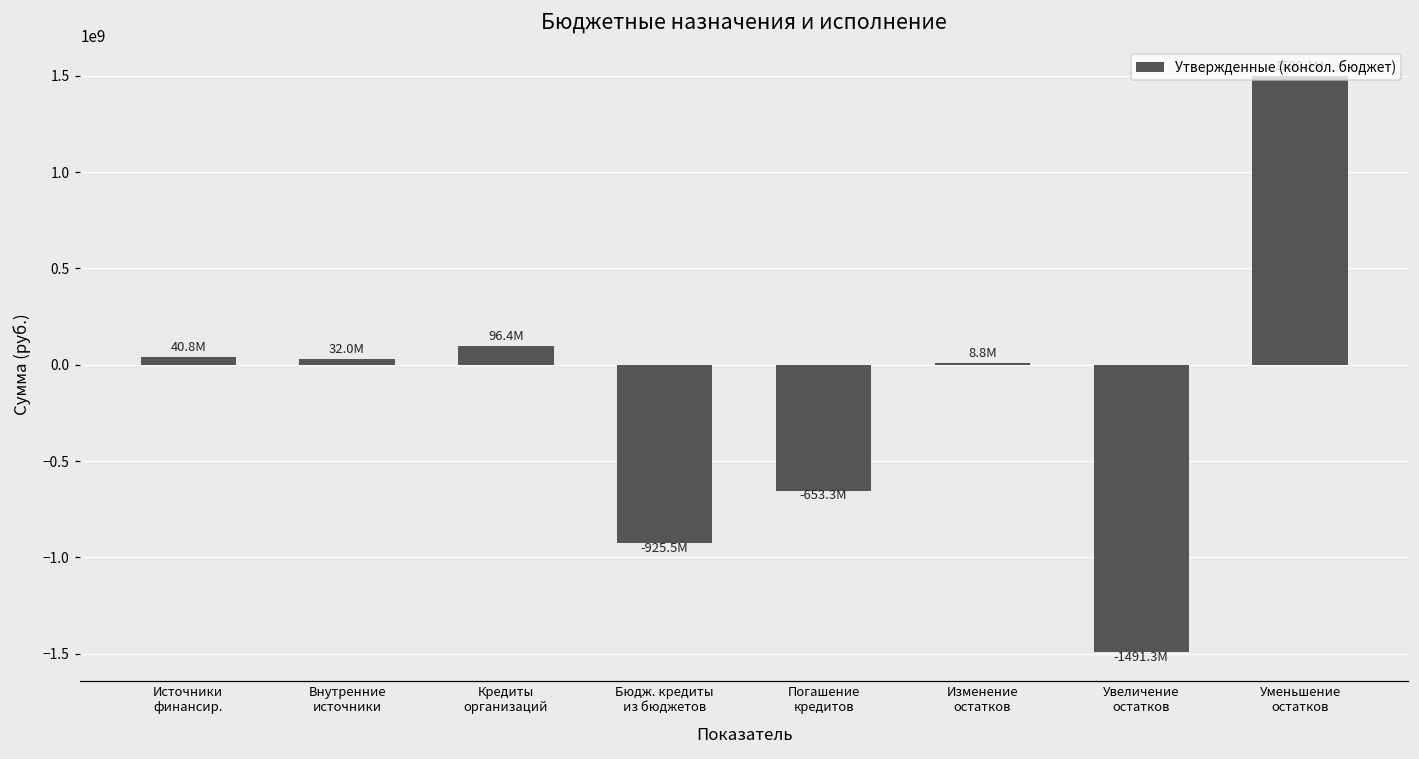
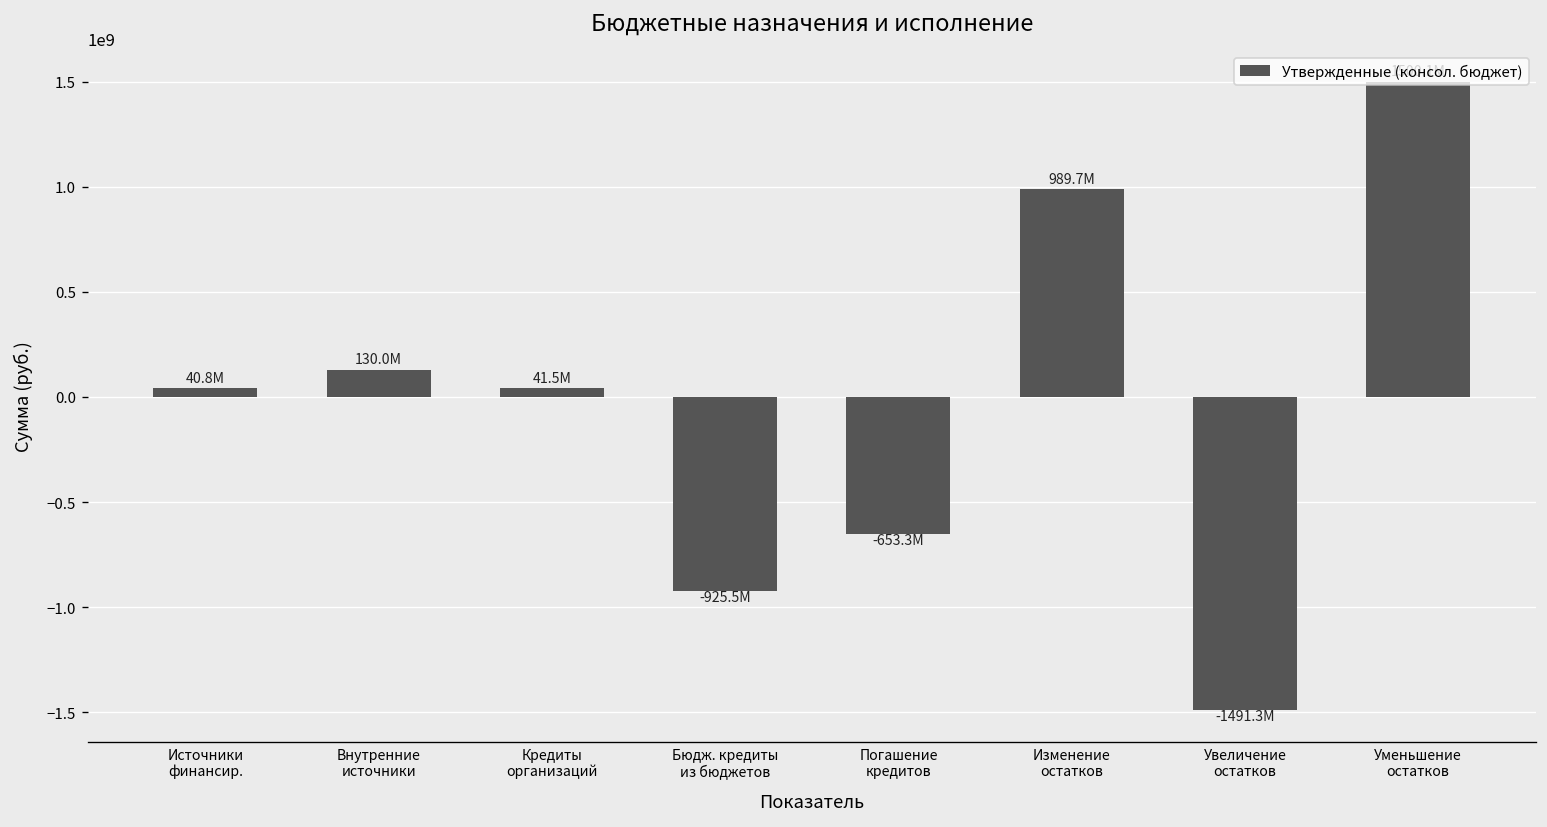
  {
    "Источники финансир.": "40.8M",
-   "Внутренние источники": "32.0M",
-   "Кредиты организаций": "96.4M",
+   "Внутренние источники": "130.0M",
+   "Кредиты организаций": "41.5M",
    "Бюдж. кредиты из бюджетов": "-925.5M",
    "Погашение кредитов": "-653.3M",
-   "Изменение остатков": "8.8M",
+   "Изменение остатков": "989.7M",
    "Увеличение остатков": "-1491.3M"
  }
